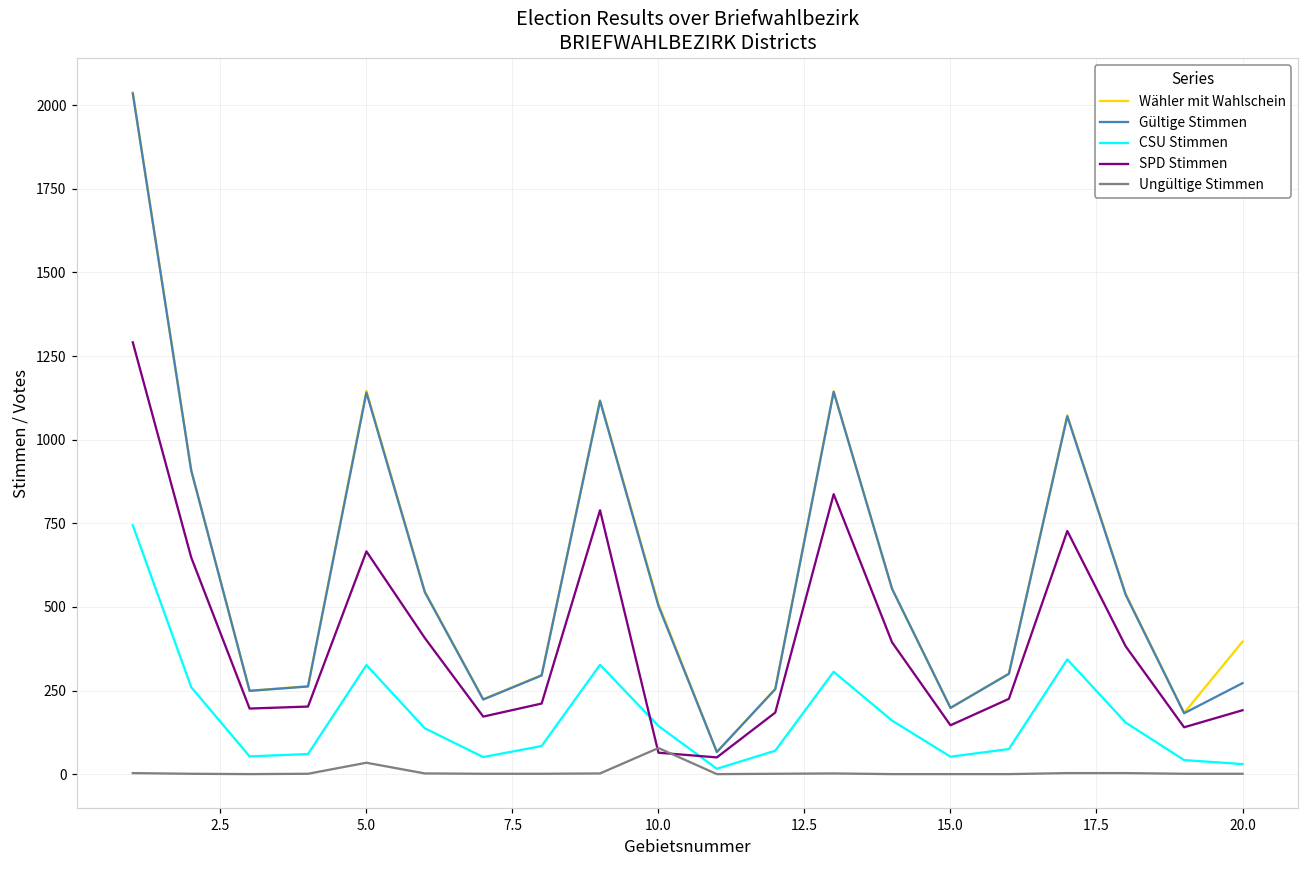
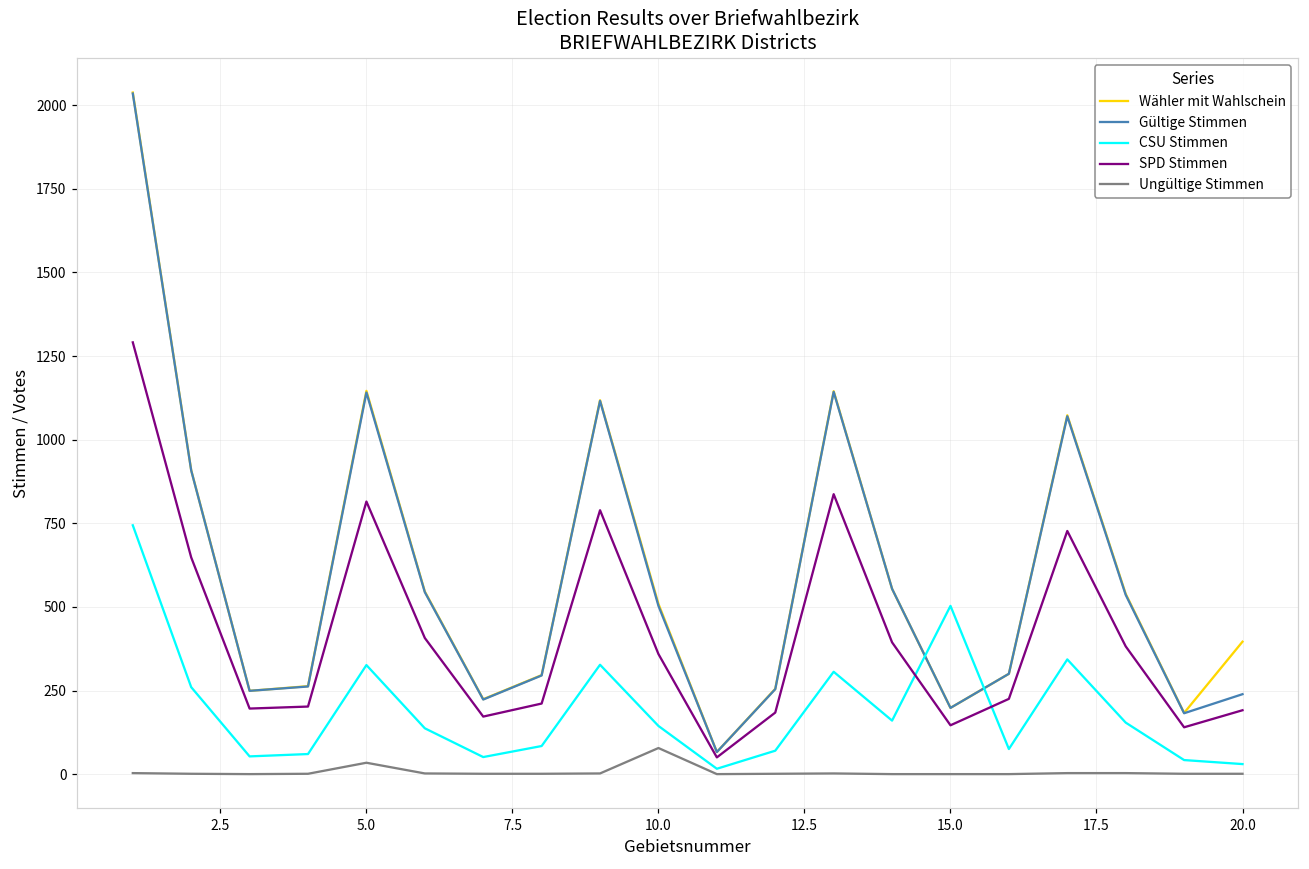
  {
    "Wähler mit Wahlschein": {
      "20.0": 400
    },
    "Gültige Stimmen": {
-     "20.0": 270
+     "20.0": 240
    },
    "CSU Stimmen": {
      "5.0": 330,
      "10.0": 140,
-     "15.0": 50,
+     "15.0": 500,
      "20.0": 30
    },
    "SPD Stimmen": {
-     "5.0": 670,
-     "10.0": 60,
+     "5.0": 820,
+     "10.0": 360,
      "15.0": 150,
      "20.0": 190
    },
    "Ungültige Stimmen": {
      "5.0": 30,
      "10.0": 80,
      "15.0": 0,
      "20.0": 0
    }
  }
